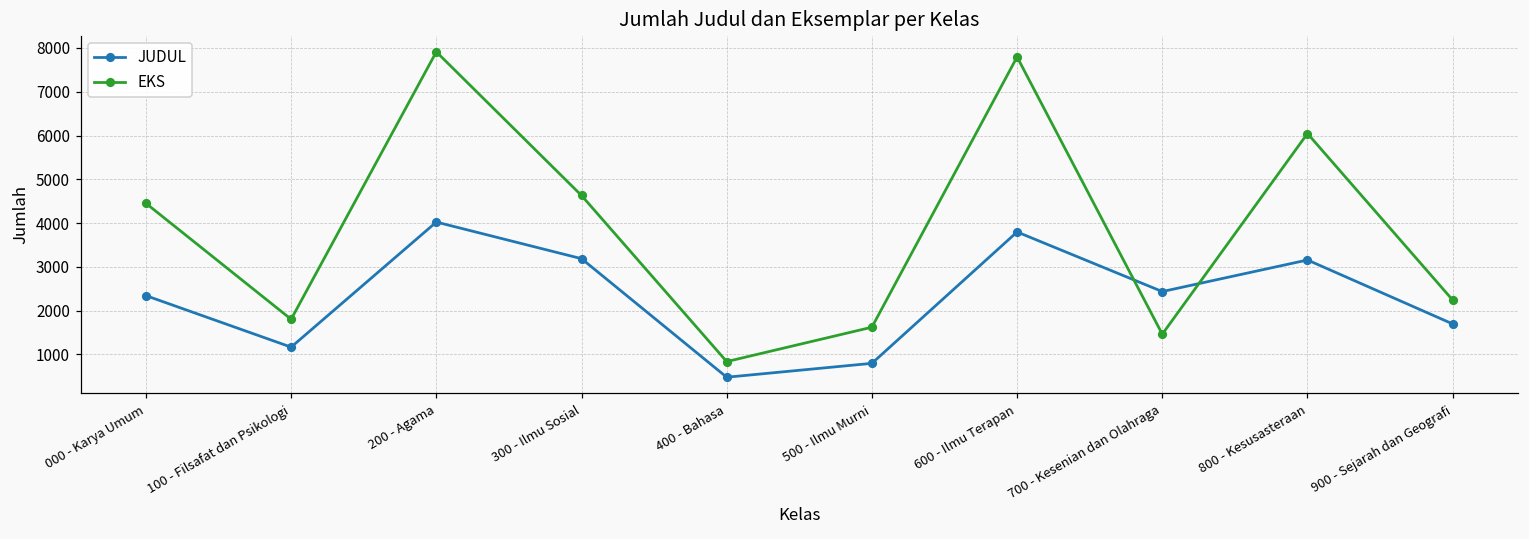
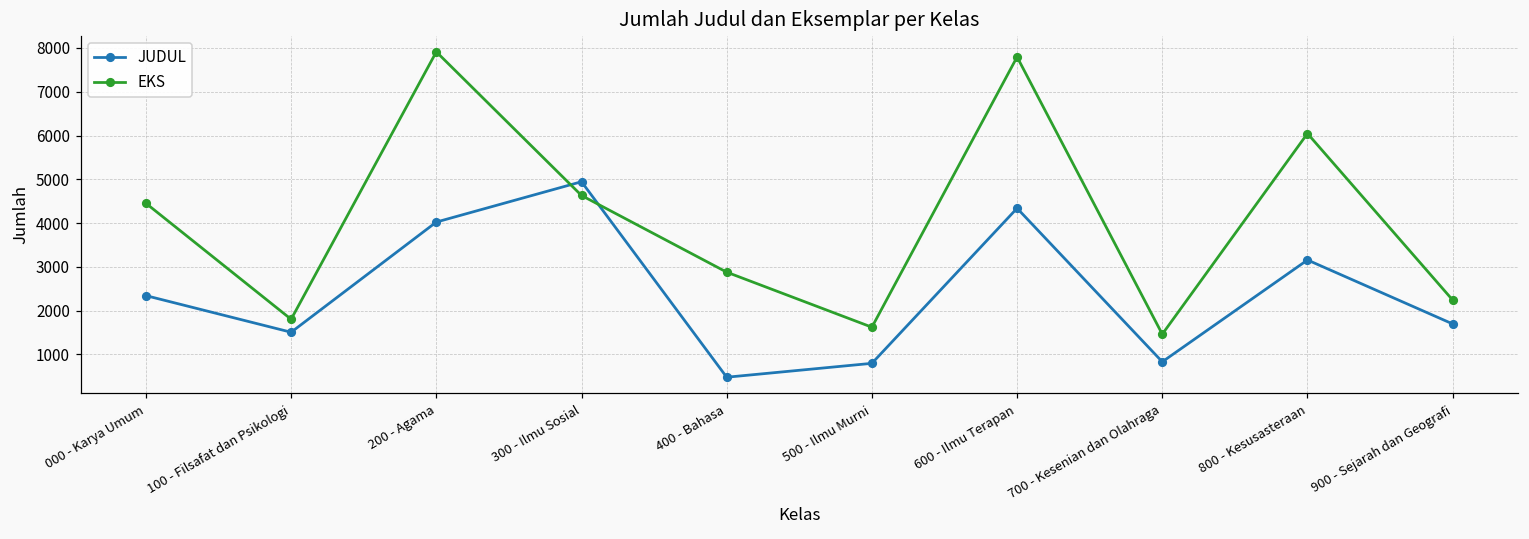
  {
    "JUDUL": {
      "000 - Karya Umum": 2300,
-     "100 - Filsafat dan Psikologi": 1200,
+     "100 - Filsafat dan Psikologi": 1500,
      "200 - Agama": 4000,
-     "300 - Ilmu Sosial": 3200,
+     "300 - Ilmu Sosial": 4900,
      "400 - Bahasa": 500,
      "500 - Ilmu Murni": 800,
-     "600 - Ilmu Terapan": 3800,
-     "700 - Kesenian dan Olahraga": 2400,
+     "600 - Ilmu Terapan": 4300,
+     "700 - Kesenian dan Olahraga": 800,
      "800 - Kesusasteraan": 3200,
      "900 - Sejarah dan Geografi": 1700
    },
    "EKS": {
      "000 - Karya Umum": 4500,
      "100 - Filsafat dan Psikologi": 1800,
      "200 - Agama": 7900,
      "300 - Ilmu Sosial": 4600,
-     "400 - Bahasa": 800,
+     "400 - Bahasa": 2900,
      "500 - Ilmu Murni": 1600,
      "600 - Ilmu Terapan": 7800,
      "700 - Kesenian dan Olahraga": 1500,
      "800 - Kesusasteraan": 6000,
      "900 - Sejarah dan Geografi": 2200
    }
  }
